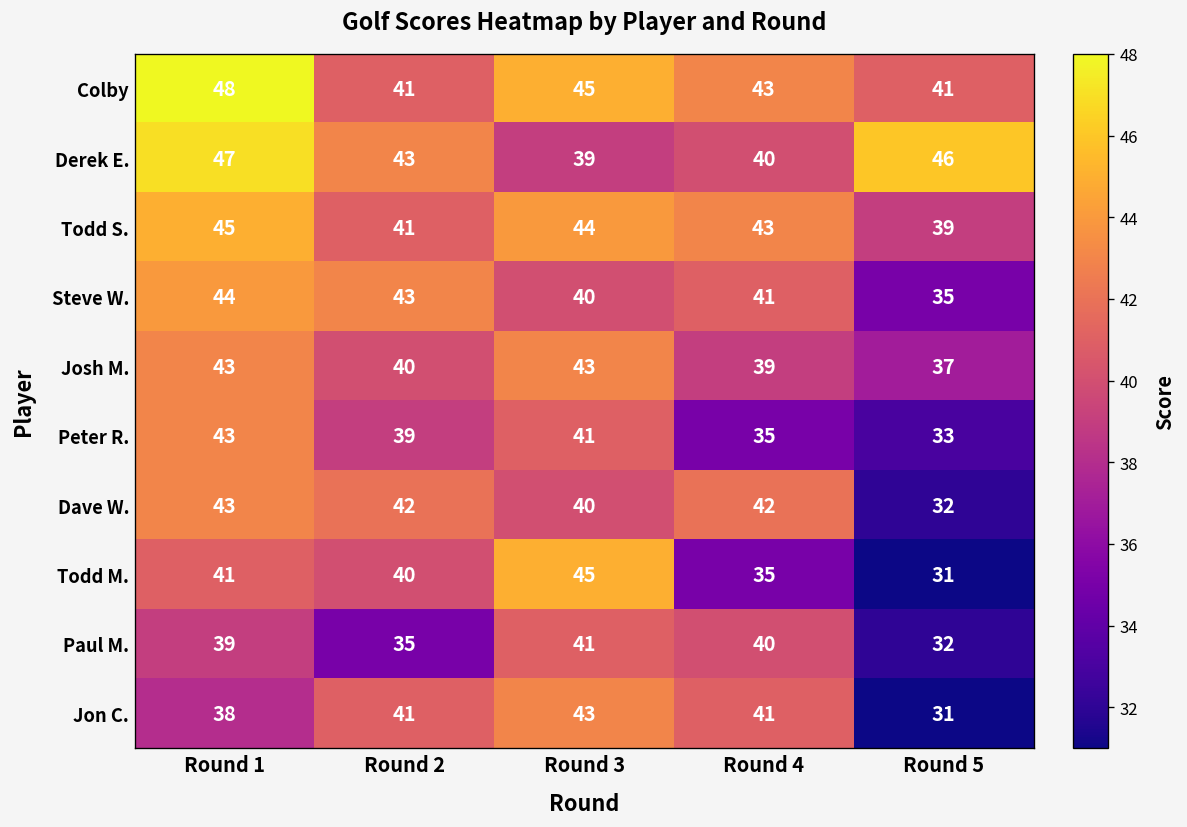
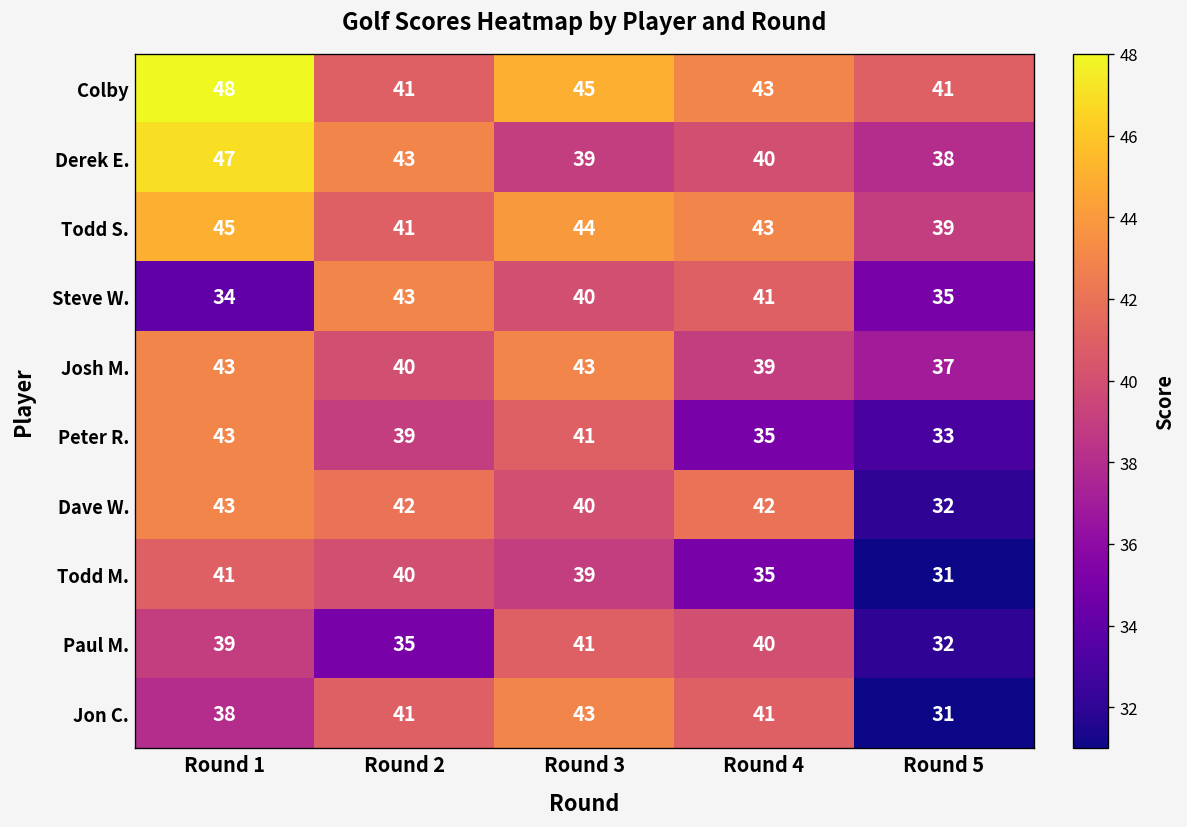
  {
    "Colby": {
      "Round 1": 48,
      "Round 2": 41,
      "Round 3": 45,
      "Round 4": 43,
      "Round 5": 41
    },
    "Derek E.": {
      "Round 1": 47,
      "Round 2": 43,
      "Round 3": 39,
      "Round 4": 40,
-     "Round 5": 46
+     "Round 5": 38
    },
    "Todd S.": {
      "Round 1": 45,
      "Round 2": 41,
      "Round 3": 44,
      "Round 4": 43,
      "Round 5": 39
    },
    "Steve W.": {
-     "Round 1": 44,
+     "Round 1": 34,
      "Round 2": 43,
      "Round 3": 40,
      "Round 4": 41,
      "Round 5": 35
    },
    "Josh M.": {
      "Round 1": 43,
      "Round 2": 40,
      "Round 3": 43,
      "Round 4": 39,
      "Round 5": 37
    },
    "Peter R.": {
      "Round 1": 43,
      "Round 2": 39,
      "Round 3": 41,
      "Round 4": 35,
      "Round 5": 33
    },
    "Dave W.": {
      "Round 1": 43,
      "Round 2": 42,
      "Round 3": 40,
      "Round 4": 42,
      "Round 5": 32
    },
    "Todd M.": {
      "Round 1": 41,
      "Round 2": 40,
-     "Round 3": 45,
+     "Round 3": 39,
      "Round 4": 35,
      "Round 5": 31
    },
    "Paul M.": {
      "Round 1": 39,
      "Round 2": 35,
      "Round 3": 41,
      "Round 4": 40,
      "Round 5": 32
    },
    "Jon C.": {
      "Round 1": 38,
      "Round 2": 41,
      "Round 3": 43,
      "Round 4": 41,
      "Round 5": 31
    }
  }
